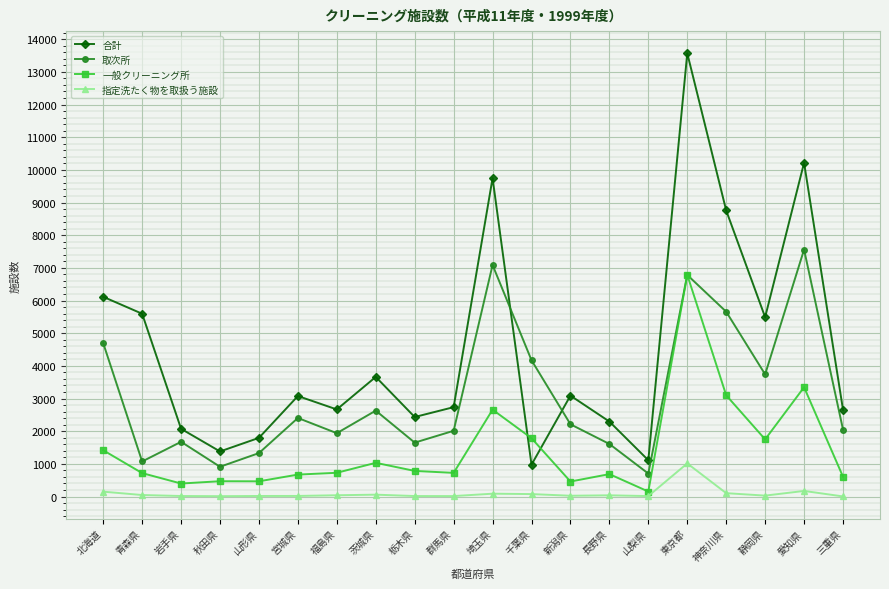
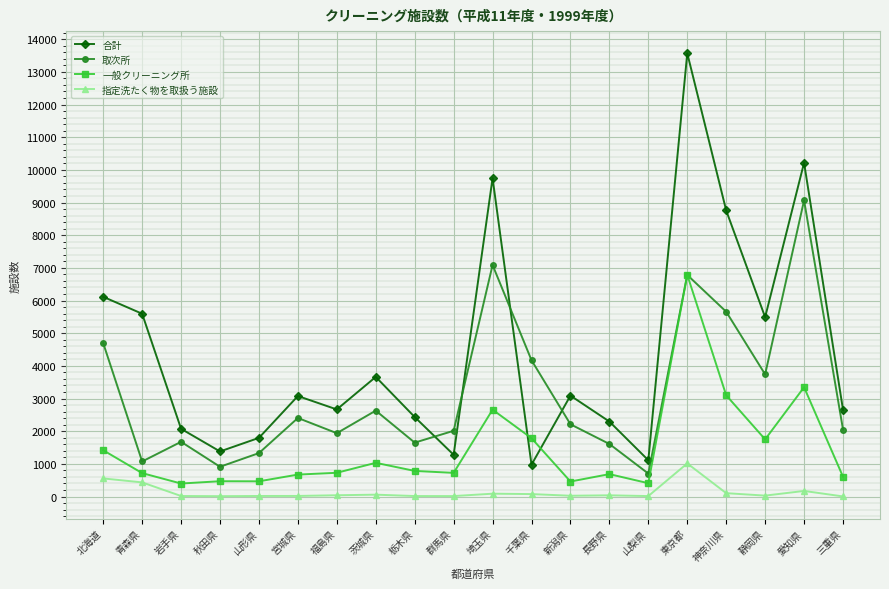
  {
    "合計": {
      "北海道": 6100,
      "青森県": 5600,
      "岩手県": 2100,
      "秋田県": 1400,
      "山形県": 1800,
      "宮城県": 3100,
      "福島県": 2700,
      "茨城県": 3700,
      "栃木県": 2400,
-     "群馬県": 2700,
+     "群馬県": 1300,
      "埼玉県": 9700,
      "千葉県": 1000,
      "新潟県": 3100,
      "長野県": 2300,
      "山梨県": 1100,
      "東京都": 13600,
      "神奈川県": 8800,
      "静岡県": 5500,
      "愛知県": 10200,
      "三重県": 2700
    },
    "取次所": {
      "北海道": 4700,
      "青森県": 1100,
      "岩手県": 1700,
      "秋田県": 900,
      "山形県": 1300,
      "宮城県": 2400,
      "福島県": 1900,
      "茨城県": 2600,
      "栃木県": 1700,
      "群馬県": 2000,
      "埼玉県": 7100,
      "千葉県": 4200,
      "新潟県": 2200,
      "長野県": 1600,
      "山梨県": 700,
      "神奈川県": 5700,
      "静岡県": 3700,
-     "愛知県": 7600,
+     "愛知県": 9100,
      "三重県": 2100
    },
    "一般クリーニング所": {
      "北海道": 1400,
      "青森県": 700,
      "岩手県": 400,
      "秋田県": 500,
      "山形県": 500,
      "宮城県": 700,
      "福島県": 700,
      "茨城県": 1000,
      "栃木県": 800,
      "群馬県": 700,
      "埼玉県": 2700,
      "千葉県": 1800,
      "新潟県": 500,
      "長野県": 700,
-     "山梨県": 200,
+     "山梨県": 400,
      "神奈川県": 3100,
      "静岡県": 1800,
      "愛知県": 3300,
      "三重県": 600
    },
    "指定洗たく物を取扱う施設": {
-     "北海道": 100,
-     "青森県": 0,
+     "北海道": 600,
+     "青森県": 400,
      "岩手県": 0,
      "秋田県": 0,
      "山形県": 0,
      "宮城県": 0,
      "福島県": 0,
      "茨城県": 100,
      "栃木県": 0,
      "群馬県": 0,
      "埼玉県": 100,
      "千葉県": 100,
      "新潟県": 0,
      "長野県": 0,
      "山梨県": 0,
      "東京都": 1000,
      "神奈川県": 100,
      "静岡県": 0,
      "愛知県": 200,
      "三重県": 0
    }
  }
